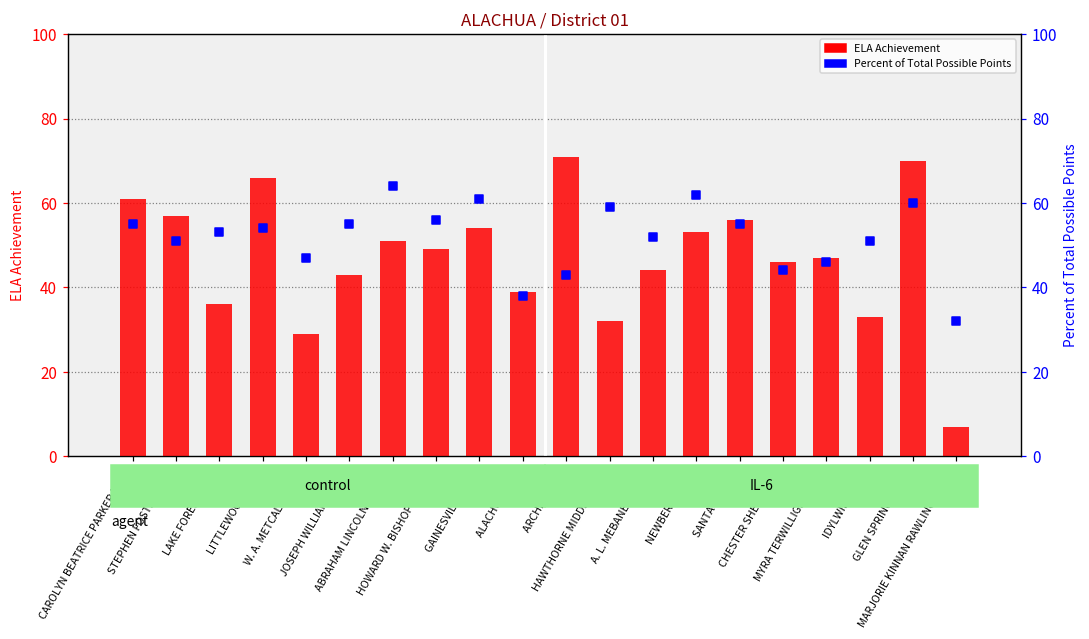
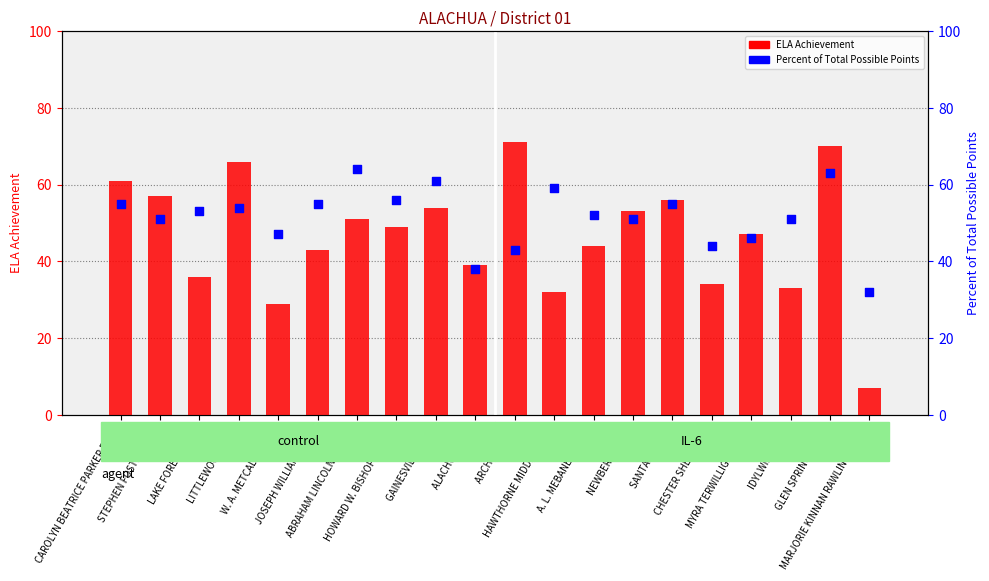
  {
    "ELA Achievement": {
      "CAROLYN BEATRICE PARKER ELEM": 61,
      "STEPHEN FOSTER ELEM": 57,
      "LAKE FOREST ELEM": 36,
      "LITTLEWOOD ELEM": 66,
      "W. A. METCALFE ELEM": 29,
      "JOSEPH WILLIAMS ELEM": 43,
      "ABRAHAM LINCOLN MIDDLE": 51,
      "HOWARD W. BISHOP MIDDLE": 49,
      "GAINESVILLE HIGH": 54,
      "ALACHUA ELEM": 39,
      "ARCHER ELEM": 71,
      "HAWTHORNE MIDDLE/HIGH": 32,
      "A. L. MEBANE MIDDLE": 44,
      "NEWBERRY HIGH": 53,
      "SANTA FE HIGH": 56,
-     "CHESTER SHELL ELEM": 46,
+     "CHESTER SHELL ELEM": 34,
      "MYRA TERWILLIGER ELEM": 47,
      "IDYLWILD ELEM": 33,
      "GLEN SPRINGS ELEM": 70,
      "MARJORIE KINNAN RAWLINGS ELEM": 7
    },
    "Percent of Total Possible Points": {
-     "NEWBERRY HIGH": 62,
-     "GLEN SPRINGS ELEM": 60
+     "NEWBERRY HIGH": 51,
+     "GLEN SPRINGS ELEM": 63
    }
  }
